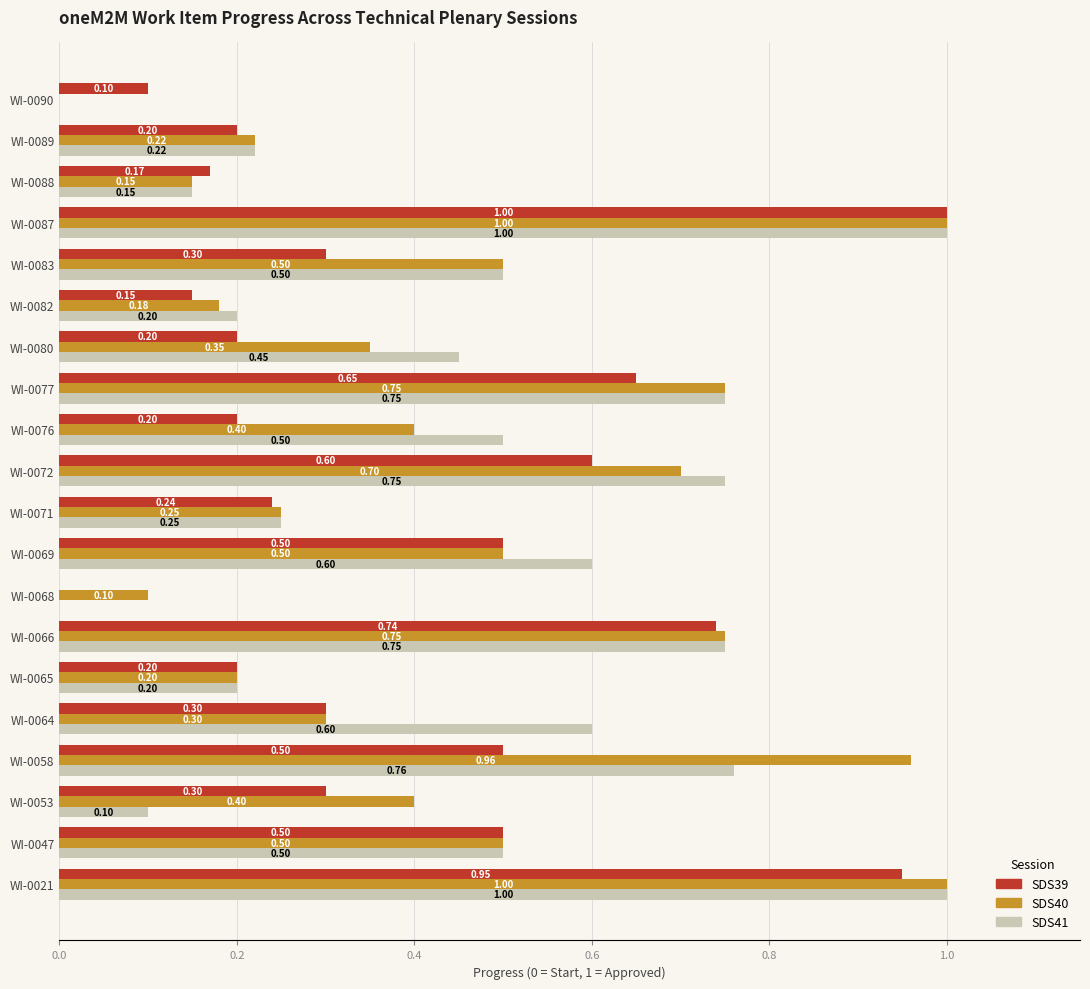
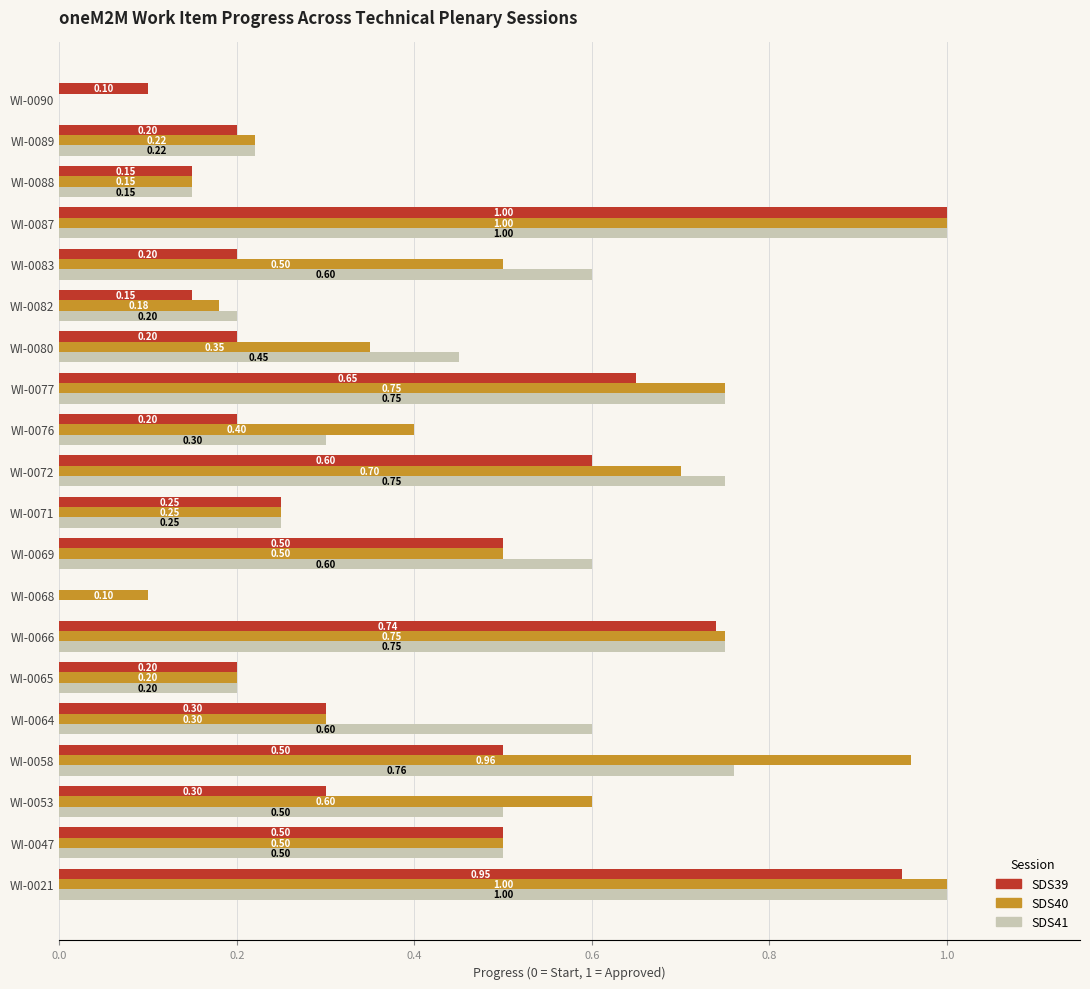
  {
    "SDS39": {
      "WI-0090": 0.10,
      "WI-0089": 0.20,
-     "WI-0088": 0.17,
+     "WI-0088": 0.15,
      "WI-0087": 1.00,
-     "WI-0083": 0.30,
+     "WI-0083": 0.20,
      "WI-0082": 0.15,
      "WI-0080": 0.20,
      "WI-0077": 0.65,
      "WI-0076": 0.20,
      "WI-0072": 0.60,
-     "WI-0071": 0.24,
+     "WI-0071": 0.25,
      "WI-0069": 0.50,
      "WI-0066": 0.74,
      "WI-0065": 0.20,
      "WI-0064": 0.30,
      "WI-0058": 0.50,
      "WI-0053": 0.30,
      "WI-0047": 0.50,
      "WI-0021": 0.95
    },
    "SDS40": {
      "WI-0089": 0.22,
      "WI-0088": 0.15,
      "WI-0087": 1.00,
      "WI-0083": 0.50,
      "WI-0082": 0.18,
      "WI-0080": 0.35,
      "WI-0077": 0.75,
      "WI-0076": 0.40,
      "WI-0072": 0.70,
      "WI-0071": 0.25,
      "WI-0069": 0.50,
      "WI-0068": 0.10,
      "WI-0066": 0.75,
      "WI-0065": 0.20,
      "WI-0064": 0.30,
      "WI-0058": 0.96,
-     "WI-0053": 0.40,
+     "WI-0053": 0.60,
      "WI-0047": 0.50,
      "WI-0021": 1.00
    },
    "SDS41": {
      "WI-0089": 0.22,
      "WI-0088": 0.15,
      "WI-0087": 1.00,
-     "WI-0083": 0.50,
+     "WI-0083": 0.60,
      "WI-0082": 0.20,
      "WI-0080": 0.45,
      "WI-0077": 0.75,
-     "WI-0076": 0.50,
+     "WI-0076": 0.30,
      "WI-0072": 0.75,
      "WI-0071": 0.25,
      "WI-0069": 0.60,
      "WI-0066": 0.75,
      "WI-0065": 0.20,
      "WI-0064": 0.60,
      "WI-0058": 0.76,
-     "WI-0053": 0.10,
+     "WI-0053": 0.50,
      "WI-0047": 0.50,
      "WI-0021": 1.00
    }
  }
